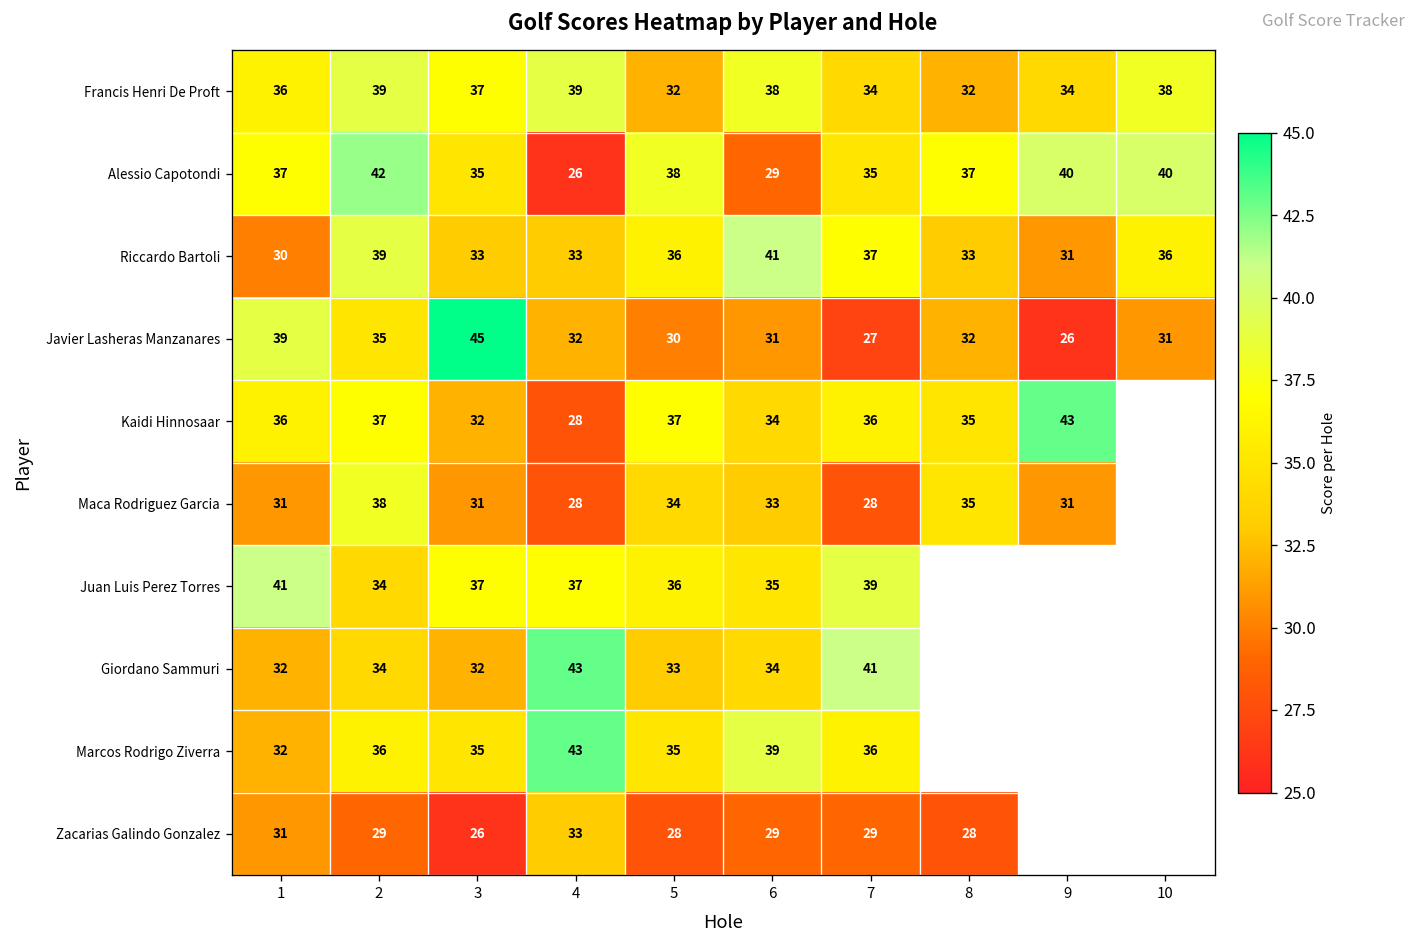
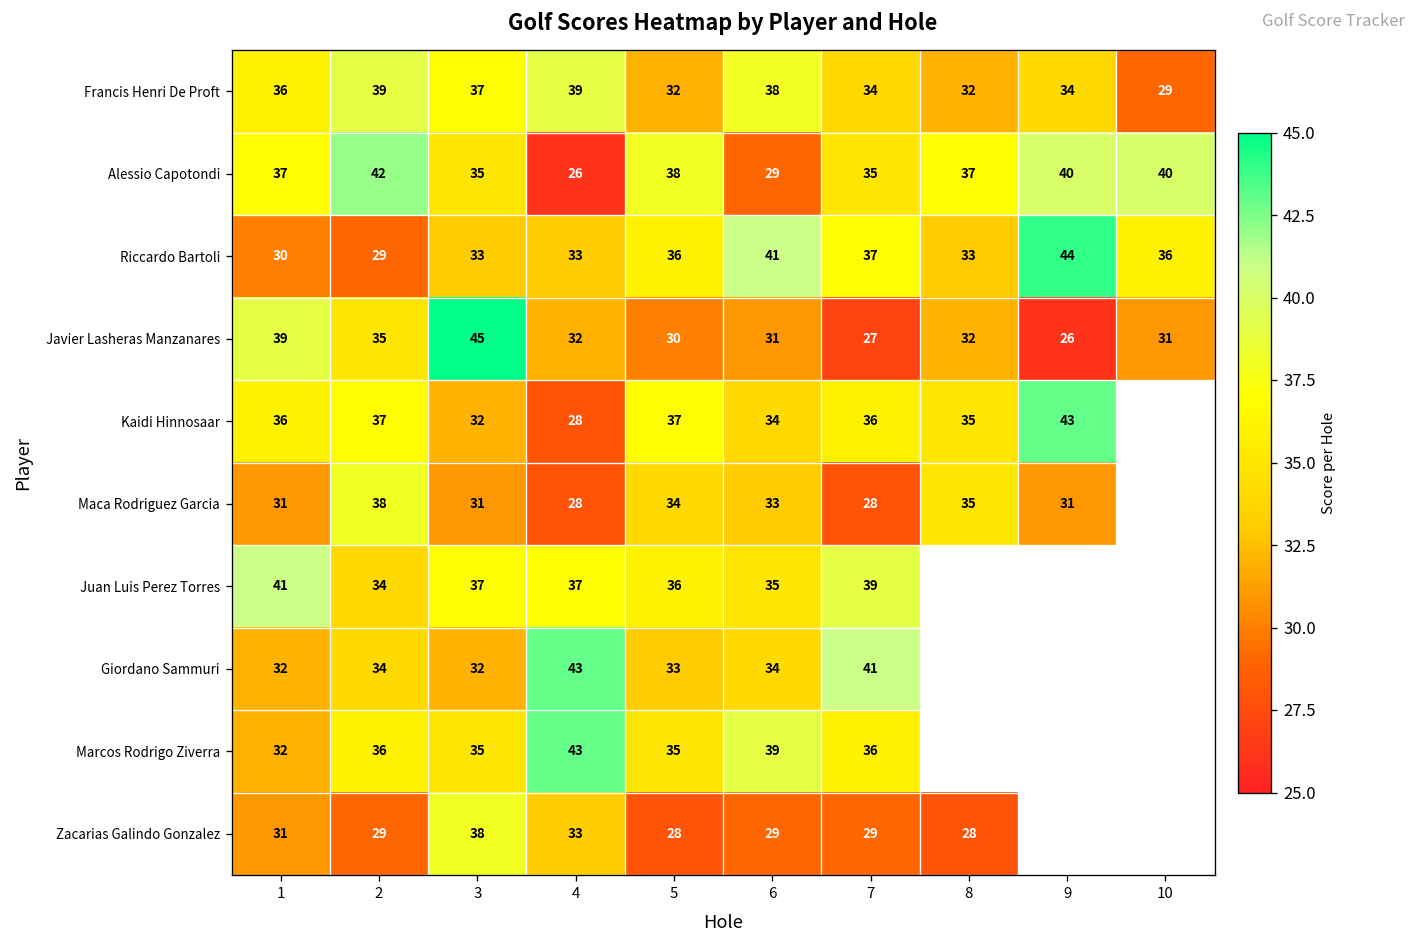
  {
    "Francis Henri De Proft": {
      "1": 36,
      "2": 39,
      "3": 37,
      "4": 39,
      "5": 32,
      "6": 38,
      "7": 34,
      "8": 32,
      "9": 34,
-     "10": 38
+     "10": 29
    },
    "Alessio Capotondi": {
      "1": 37,
      "2": 42,
      "3": 35,
      "4": 26,
      "5": 38,
      "6": 29,
      "7": 35,
      "8": 37,
      "9": 40,
      "10": 40
    },
    "Riccardo Bartoli": {
      "1": 30,
-     "2": 39,
+     "2": 29,
      "3": 33,
      "4": 33,
      "5": 36,
      "6": 41,
      "7": 37,
      "8": 33,
-     "9": 31,
+     "9": 44,
      "10": 36
    },
    "Javier Lasheras Manzanares": {
      "1": 39,
      "2": 35,
      "3": 45,
      "4": 32,
      "5": 30,
      "6": 31,
      "7": 27,
      "8": 32,
      "9": 26,
      "10": 31
    },
    "Kaidi Hinnosaar": {
      "1": 36,
      "2": 37,
      "3": 32,
      "4": 28,
      "5": 37,
      "6": 34,
      "7": 36,
      "8": 35,
      "9": 43
    },
    "Maca Rodriguez Garcia": {
      "1": 31,
      "2": 38,
      "3": 31,
      "4": 28,
      "5": 34,
      "6": 33,
      "7": 28,
      "8": 35,
      "9": 31
    },
    "Juan Luis Perez Torres": {
      "1": 41,
      "2": 34,
      "3": 37,
      "4": 37,
      "5": 36,
      "6": 35,
      "7": 39
    },
    "Giordano Sammuri": {
      "1": 32,
      "2": 34,
      "3": 32,
      "4": 43,
      "5": 33,
      "6": 34,
      "7": 41
    },
    "Marcos Rodrigo Ziverra": {
      "1": 32,
      "2": 36,
      "3": 35,
      "4": 43,
      "5": 35,
      "6": 39,
      "7": 36
    },
    "Zacarias Galindo Gonzalez": {
      "1": 31,
      "2": 29,
-     "3": 26,
+     "3": 38,
      "4": 33,
      "5": 28,
      "6": 29,
      "7": 29,
      "8": 28
    }
  }
